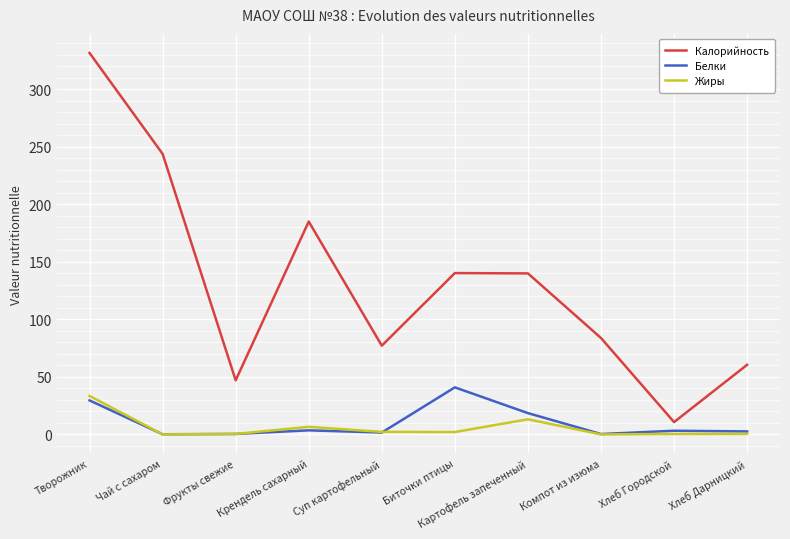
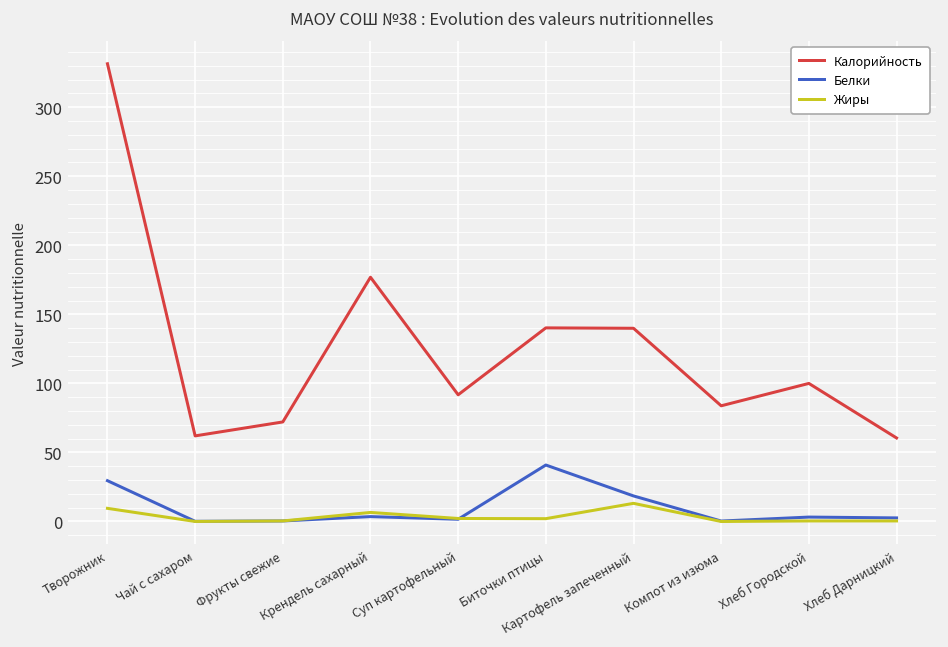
  {
    "Калорийность": {
      "Творожник": 332,
-     "Чай с сахаром": 244,
-     "Фрукты свежие": 47,
-     "Крендель сахарный": 185,
-     "Суп картофельный": 77,
+     "Чай с сахаром": 62,
+     "Фрукты свежие": 72,
+     "Крендель сахарный": 177,
+     "Суп картофельный": 92,
      "Биточки птицы": 140,
      "Картофель запеченный": 140,
      "Компот из изюма": 84,
-     "Хлеб Городской": 11,
+     "Хлеб Городской": 100,
      "Хлеб Дарницкий": 61
    },
    "Белки": {
      "Творожник": 30,
      "Крендель сахарный": 4,
      "Биточки птицы": 41,
      "Картофель запеченный": 19,
      "Хлеб Городской": 3,
      "Хлеб Дарницкий": 3
    },
    "Жиры": {
-     "Творожник": 33,
+     "Творожник": 10,
      "Крендель сахарный": 7,
      "Биточки птицы": 2,
      "Картофель запеченный": 13,
      "Хлеб Городской": 0,
      "Хлеб Дарницкий": 0
    }
  }
